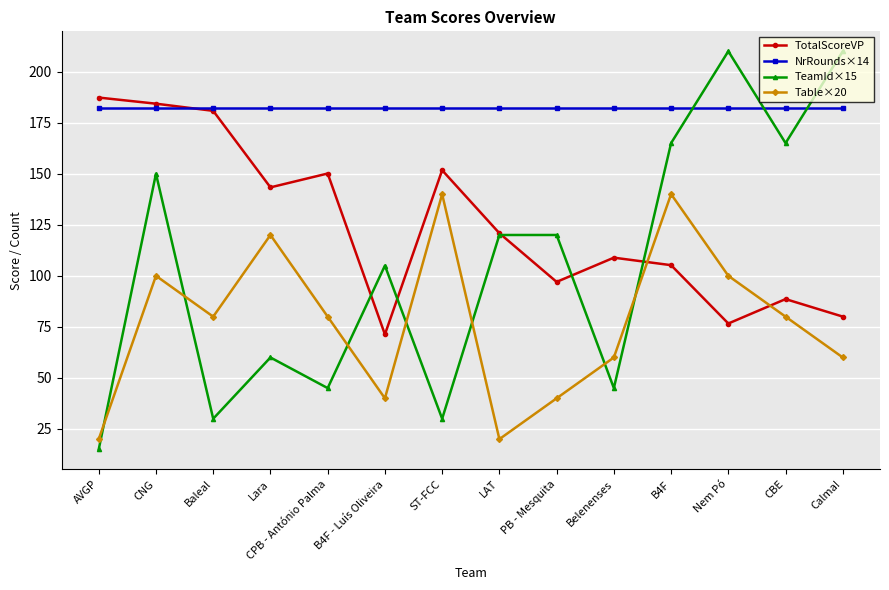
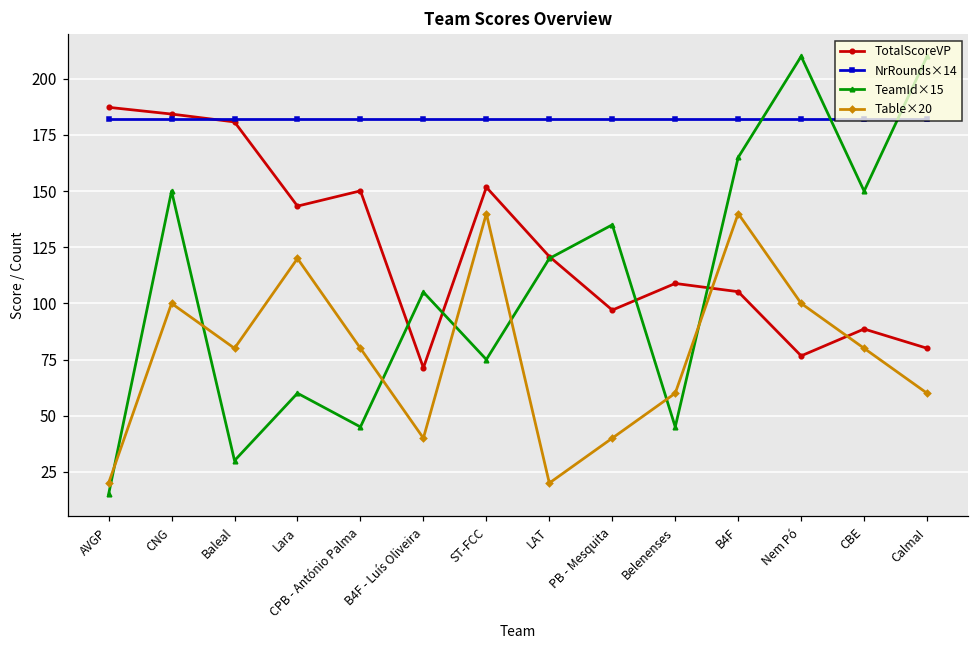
  {
    "TotalScoreVP": {
      "AVGP": 187,
      "CNG": 184,
      "Lara": 143,
      "CPB - António Palma": 150,
      "B4F - Luís Oliveira": 71,
      "ST-FCC": 152,
      "PB - Mesquita": 97,
      "Belenenses": 109,
      "B4F": 105,
      "Nem Pó": 77,
      "CBE": 89,
      "Calma!": 80
    },
    "NrRounds×14": {
      "AVGP": 182,
      "CNG": 182,
      "Lara": 182,
      "CPB - António Palma": 182,
      "B4F - Luís Oliveira": 182,
      "ST-FCC": 182,
      "LAT": 182,
      "PB - Mesquita": 182,
      "Belenenses": 182,
      "B4F": 182,
      "Nem Pó": 182,
      "CBE": 182,
      "Calma!": 182
    },
    "TeamId×15": {
      "AVGP": 15,
      "CNG": 150,
      "Baleal": 30,
      "Lara": 60,
      "CPB - António Palma": 45,
      "B4F - Luís Oliveira": 105,
-     "ST-FCC": 30,
-     "PB - Mesquita": 120,
+     "ST-FCC": 75,
+     "PB - Mesquita": 135,
      "Belenenses": 45,
      "B4F": 165,
      "Nem Pó": 210,
-     "CBE": 165
+     "CBE": 150
    },
    "Table×20": {
      "AVGP": 20,
      "CNG": 100,
      "Baleal": 80,
      "Lara": 120,
      "CPB - António Palma": 80,
      "B4F - Luís Oliveira": 40,
      "ST-FCC": 140,
      "LAT": 20,
      "PB - Mesquita": 40,
      "Belenenses": 60,
      "B4F": 140,
      "Nem Pó": 100,
      "CBE": 80,
      "Calma!": 60
    }
  }
